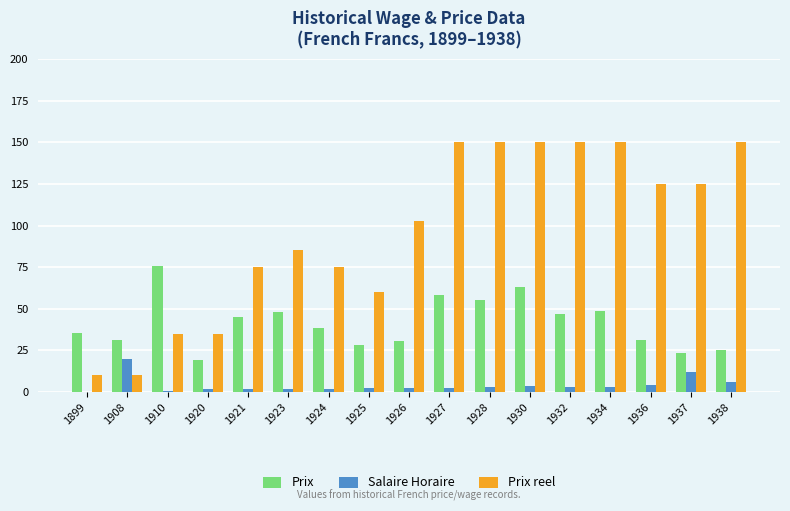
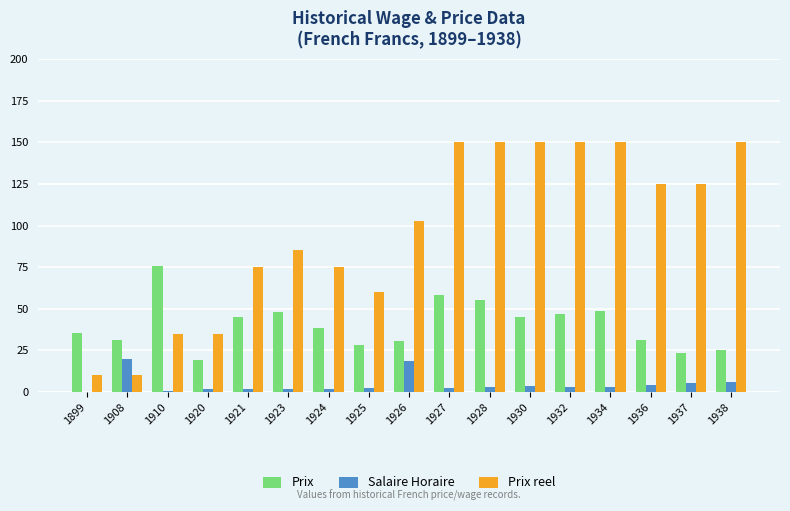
  {
    "Prix": {
      "1899": 36,
      "1908": 31,
      "1910": 76,
      "1920": 19,
      "1921": 45,
      "1923": 48,
      "1924": 39,
      "1925": 28,
      "1926": 30,
      "1927": 58,
      "1928": 55,
-     "1930": 63,
+     "1930": 45,
      "1932": 47,
      "1934": 48,
      "1936": 31,
      "1937": 23,
      "1938": 25
    },
    "Salaire Horaire": {
      "1908": 20,
      "1920": 2,
      "1921": 2,
      "1923": 2,
      "1924": 2,
      "1925": 2,
-     "1926": 2,
+     "1926": 19,
      "1927": 3,
      "1928": 3,
      "1930": 3,
      "1932": 3,
      "1934": 3,
      "1936": 4,
-     "1937": 12,
+     "1937": 5,
      "1938": 6
    },
    "Prix reel": {
      "1899": 10,
      "1908": 10,
      "1910": 35,
      "1920": 35,
      "1921": 75,
      "1923": 85,
      "1924": 75,
      "1925": 60,
      "1926": 103,
      "1927": 150,
      "1928": 150,
      "1930": 150,
      "1932": 150,
      "1934": 150,
      "1936": 125,
      "1937": 125,
      "1938": 150
    }
  }
